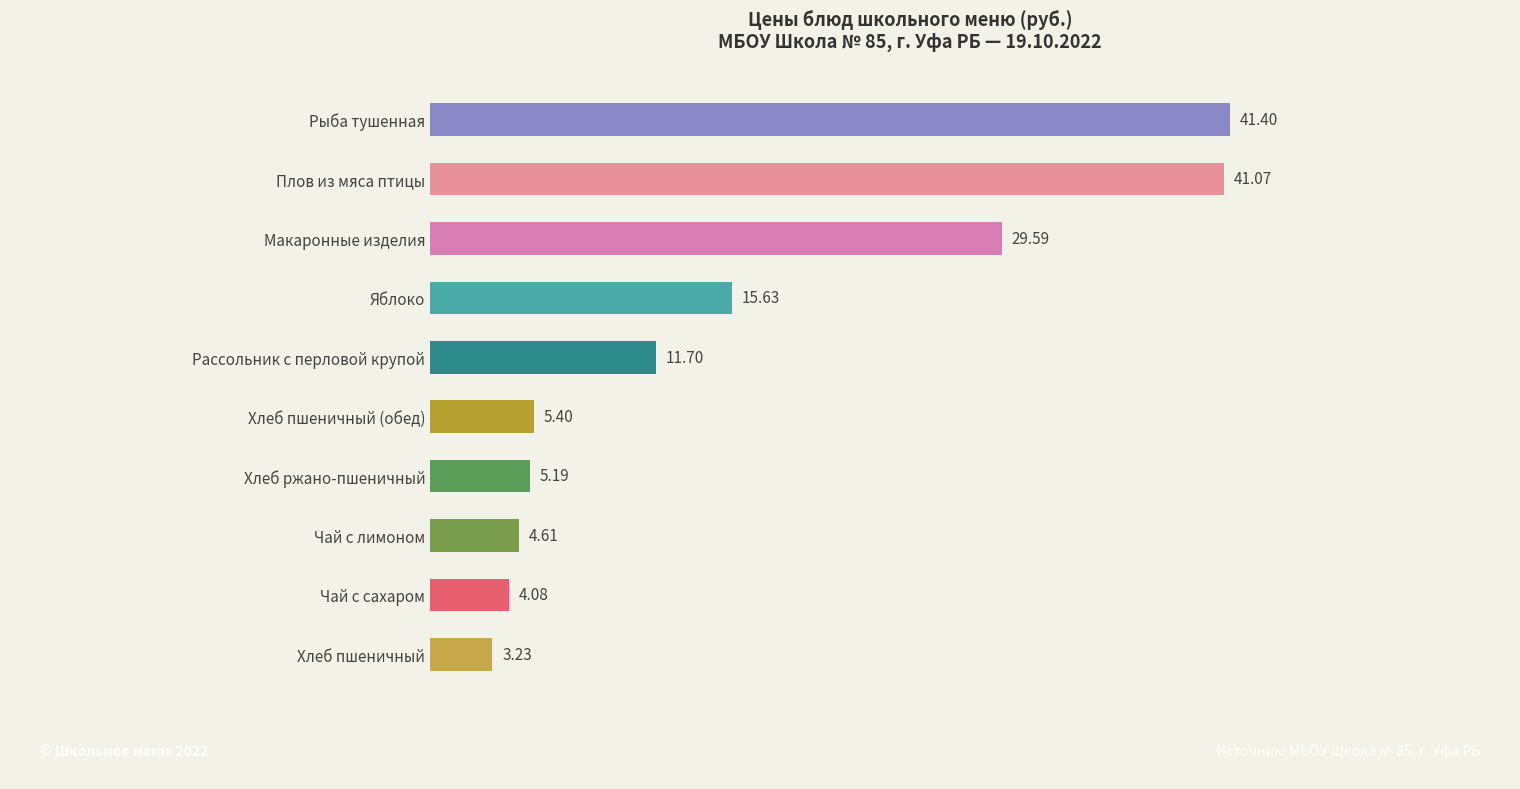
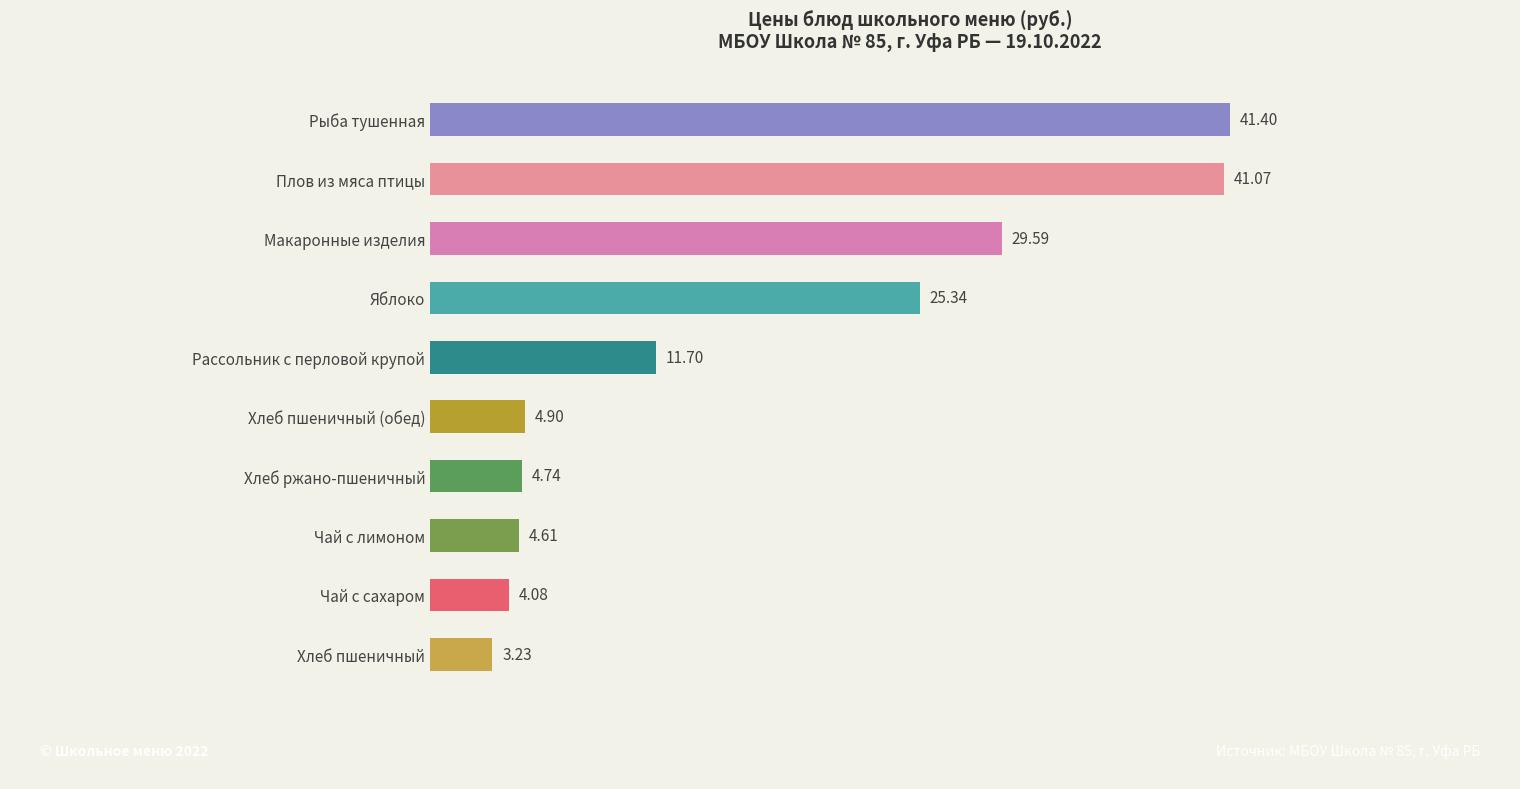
  {
    "Рыба тушенная": 41.40,
    "Плов из мяса птицы": 41.07,
    "Макаронные изделия": 29.59,
-   "Яблоко": 15.63,
+   "Яблоко": 25.34,
    "Рассольник с перловой крупой": 11.70,
-   "Хлеб пшеничный (обед)": 5.40,
-   "Хлеб ржано-пшеничный": 5.19,
+   "Хлеб пшеничный (обед)": 4.90,
+   "Хлеб ржано-пшеничный": 4.74,
    "Чай с лимоном": 4.61,
    "Чай с сахаром": 4.08,
    "Хлеб пшеничный": 3.23
  }
